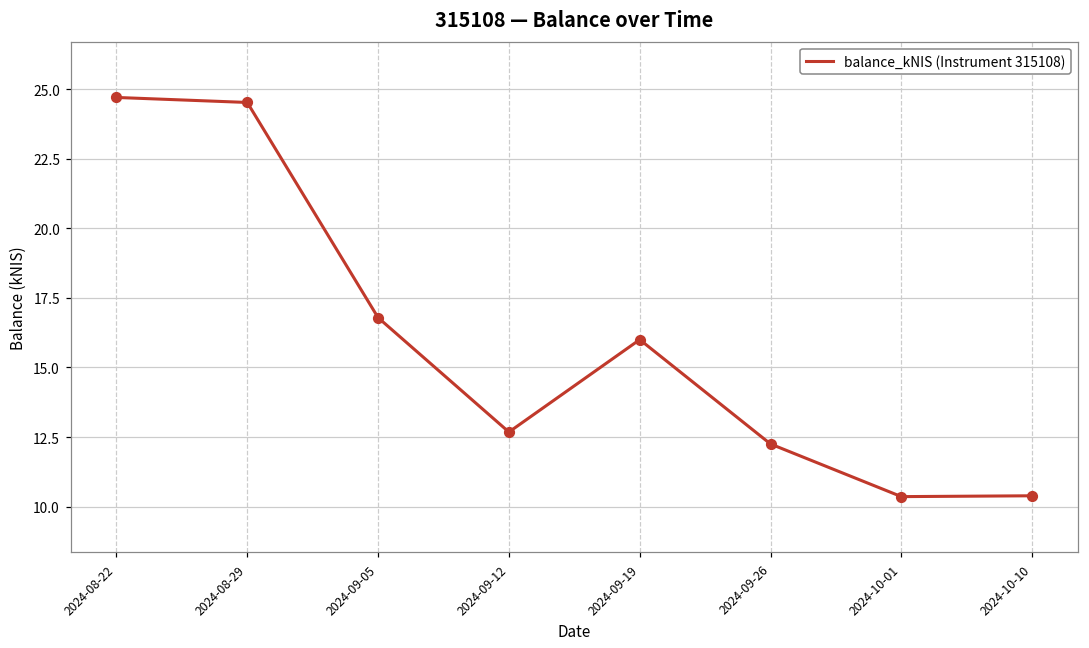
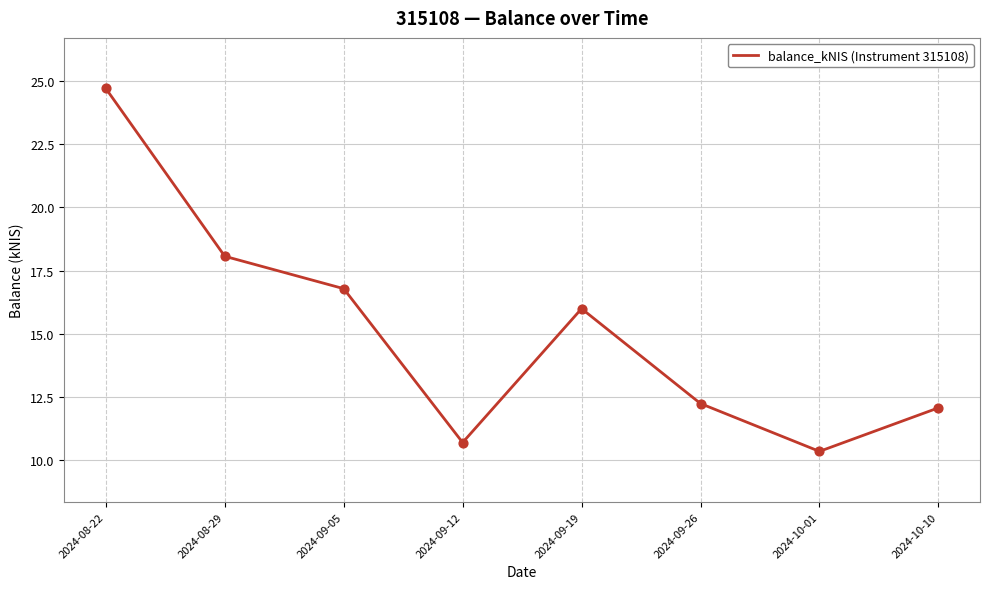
  {
    "2024-08-22": 24.7,
-   "2024-08-29": 24.5,
+   "2024-08-29": 18.1,
    "2024-09-05": 16.8,
-   "2024-09-12": 12.7,
+   "2024-09-12": 10.7,
    "2024-09-19": 16.0,
    "2024-09-26": 12.3,
    "2024-10-01": 10.4,
-   "2024-10-10": 10.4
+   "2024-10-10": 12.1
  }
